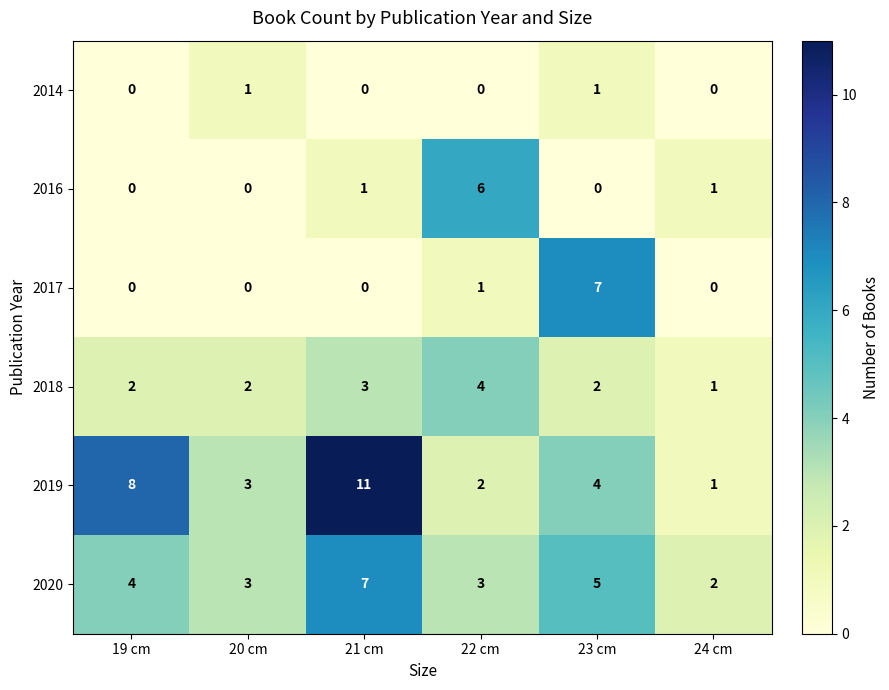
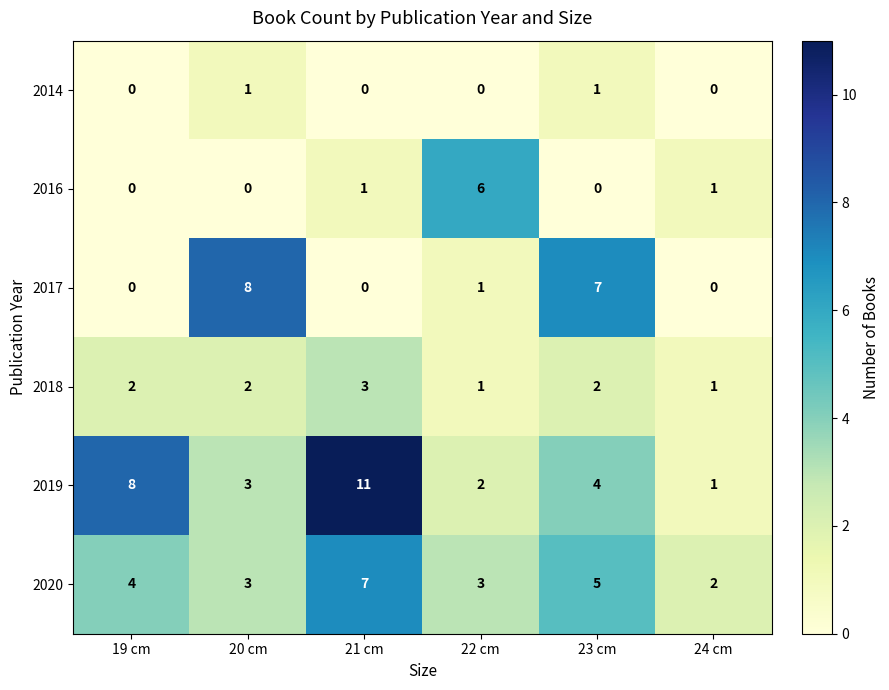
  {
    "2014": {
      "19 cm": 0,
      "20 cm": 1,
      "21 cm": 0,
      "22 cm": 0,
      "23 cm": 1,
      "24 cm": 0
    },
    "2016": {
      "19 cm": 0,
      "20 cm": 0,
      "21 cm": 1,
      "22 cm": 6,
      "23 cm": 0,
      "24 cm": 1
    },
    "2017": {
      "19 cm": 0,
-     "20 cm": 0,
+     "20 cm": 8,
      "21 cm": 0,
      "22 cm": 1,
      "23 cm": 7,
      "24 cm": 0
    },
    "2018": {
      "19 cm": 2,
      "20 cm": 2,
      "21 cm": 3,
-     "22 cm": 4,
+     "22 cm": 1,
      "23 cm": 2,
      "24 cm": 1
    },
    "2019": {
      "19 cm": 8,
      "20 cm": 3,
      "21 cm": 11,
      "22 cm": 2,
      "23 cm": 4,
      "24 cm": 1
    },
    "2020": {
      "19 cm": 4,
      "20 cm": 3,
      "21 cm": 7,
      "22 cm": 3,
      "23 cm": 5,
      "24 cm": 2
    }
  }
